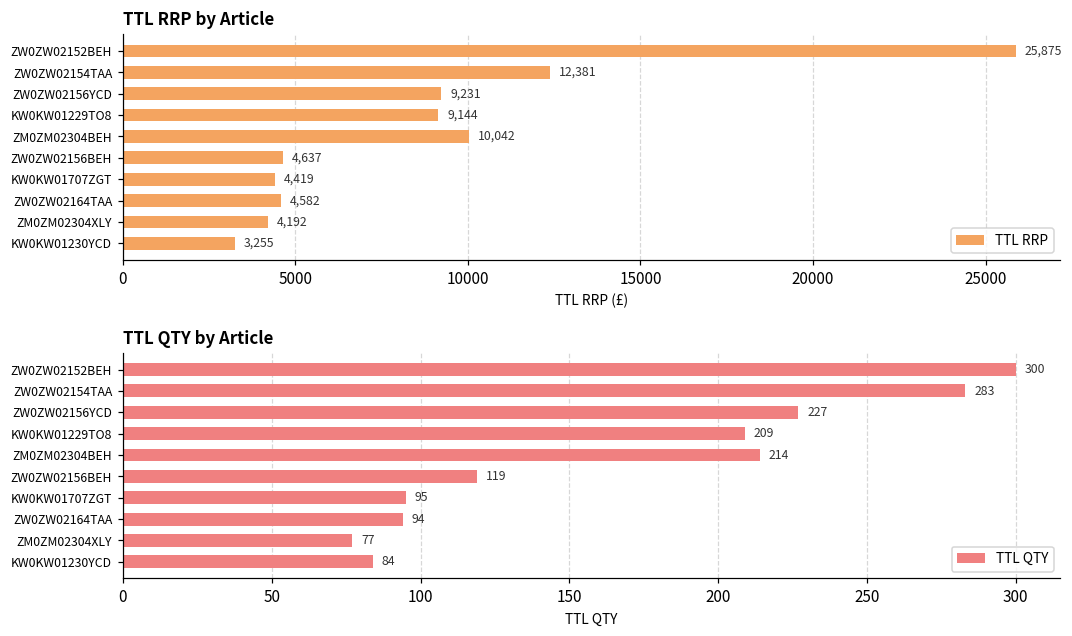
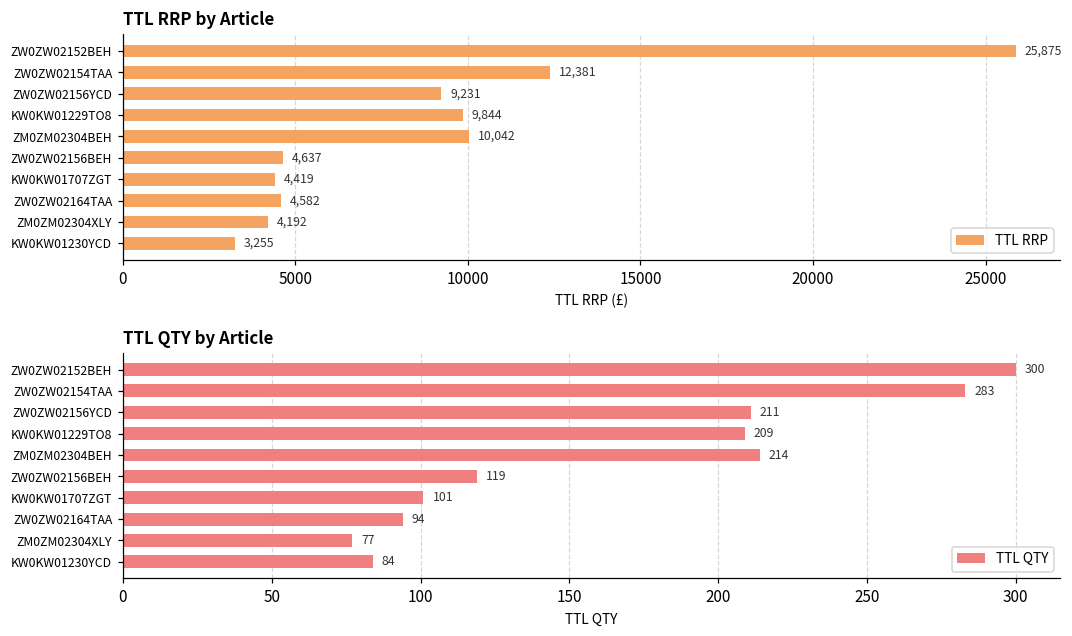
  {
    "TTL RRP by Article": {
      "ZW0ZW02152BEH": "25,875",
      "ZW0ZW02154TAA": "12,381",
      "ZW0ZW02156YCD": "9,231",
-     "KW0KW01229TO8": "9,144",
+     "KW0KW01229TO8": "9,844",
      "ZM0ZM02304BEH": "10,042",
      "ZW0ZW02156BEH": "4,637",
      "KW0KW01707ZGT": "4,419",
      "ZW0ZW02164TAA": "4,582",
      "ZM0ZM02304XLY": "4,192",
      "KW0KW01230YCD": "3,255"
    },
    "TTL QTY by Article": {
      "ZW0ZW02152BEH": "300",
      "ZW0ZW02154TAA": "283",
-     "ZW0ZW02156YCD": "227",
+     "ZW0ZW02156YCD": "211",
      "KW0KW01229TO8": "209",
      "ZM0ZM02304BEH": "214",
      "ZW0ZW02156BEH": "119",
-     "KW0KW01707ZGT": "95",
+     "KW0KW01707ZGT": "101",
      "ZW0ZW02164TAA": "94",
      "ZM0ZM02304XLY": "77",
      "KW0KW01230YCD": "84"
    }
  }
